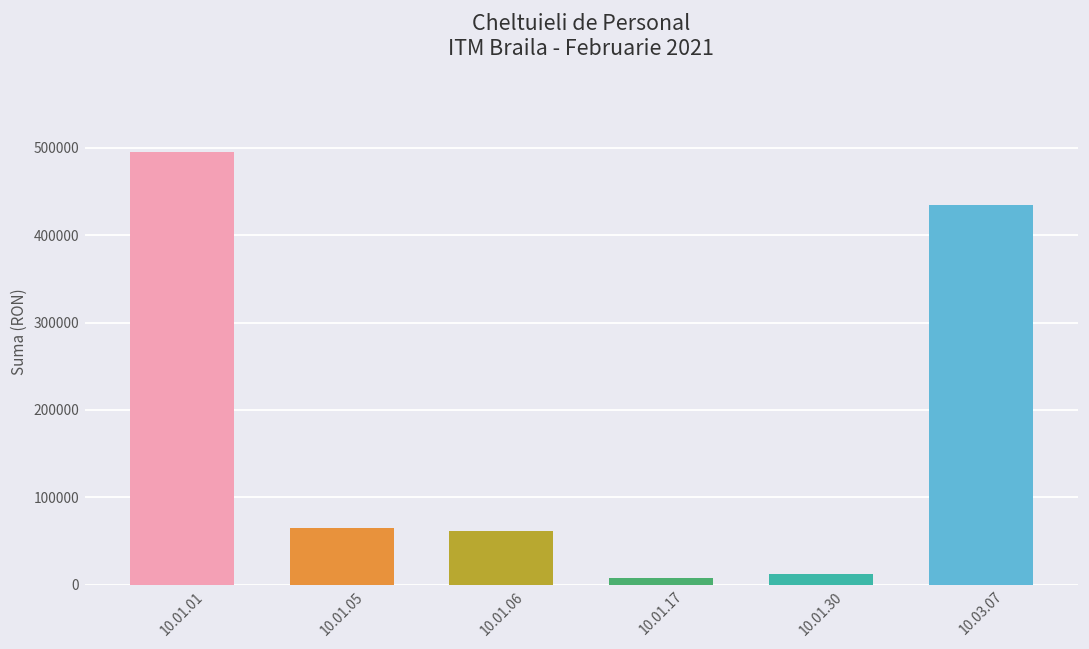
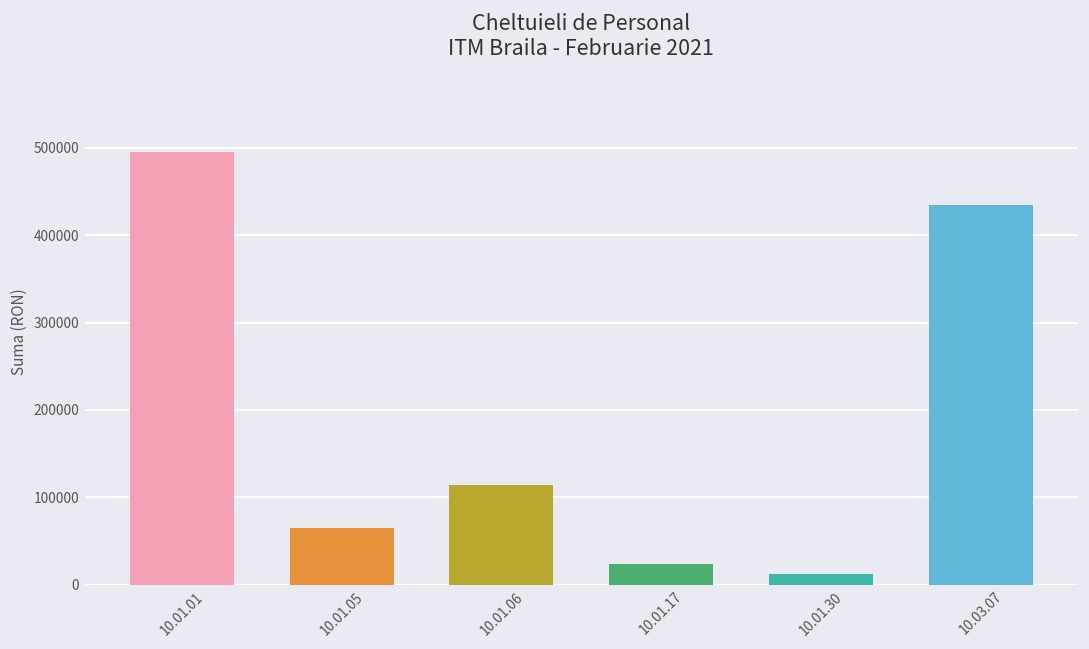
  {
    "10.01.01": 500000,
    "10.01.05": 60000,
-   "10.01.06": 60000,
-   "10.01.17": 10000,
+   "10.01.06": 110000,
+   "10.01.17": 20000,
    "10.01.30": 10000,
    "10.03.07": 430000
  }
